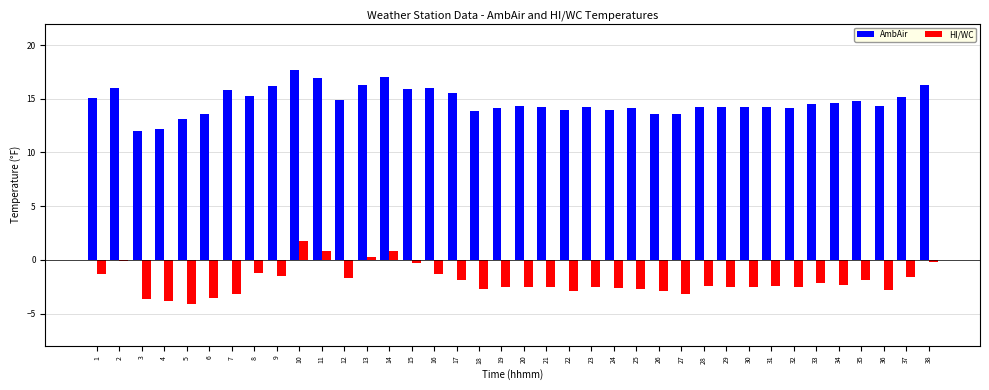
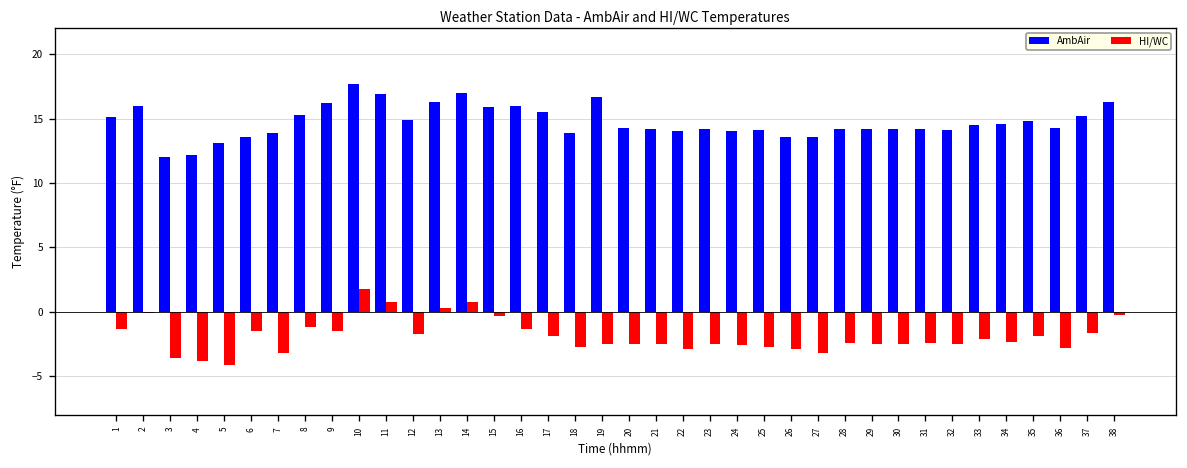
  {
    "AmbAir": {
      "1": 15.1,
      "2": 16.0,
      "3": 12.0,
      "4": 12.2,
      "5": 13.1,
      "6": 13.6,
-     "7": 15.8,
+     "7": 13.9,
      "8": 15.3,
      "9": 16.2,
      "10": 17.7,
      "11": 16.9,
      "12": 14.9,
      "13": 16.3,
      "14": 17.0,
      "15": 15.9,
      "16": 16.0,
      "17": 15.5,
      "18": 13.9,
-     "19": 14.1,
+     "19": 16.7,
      "20": 14.3,
      "21": 14.2,
      "22": 14.0,
      "23": 14.2,
      "24": 14.0,
      "25": 14.1,
      "26": 13.6,
      "27": 13.6,
      "28": 14.2,
      "29": 14.2,
      "30": 14.2,
      "31": 14.2,
      "32": 14.1,
      "33": 14.5,
      "34": 14.6,
      "35": 14.8,
      "36": 14.3,
      "37": 15.2,
      "38": 16.3
    },
    "HI/WC": {
      "1": -1.3,
      "3": -3.6,
      "4": -3.8,
      "5": -4.1,
-     "6": -3.5,
+     "6": -1.5,
      "7": -3.2,
      "8": -1.2,
      "9": -1.5,
      "10": 1.8,
      "11": 0.8,
      "12": -1.7,
      "13": 0.3,
      "14": 0.8,
      "15": -0.3,
      "16": -1.3,
      "17": -1.9,
      "18": -2.7,
      "19": -2.5,
      "20": -2.5,
      "21": -2.5,
      "22": -2.9,
      "23": -2.5,
      "24": -2.6,
      "25": -2.7,
      "26": -2.9,
      "27": -3.2,
      "28": -2.4,
      "29": -2.5,
      "30": -2.5,
      "31": -2.4,
      "32": -2.5,
      "33": -2.1,
      "34": -2.3,
      "35": -1.9,
      "36": -2.8,
      "37": -1.6
    }
  }
